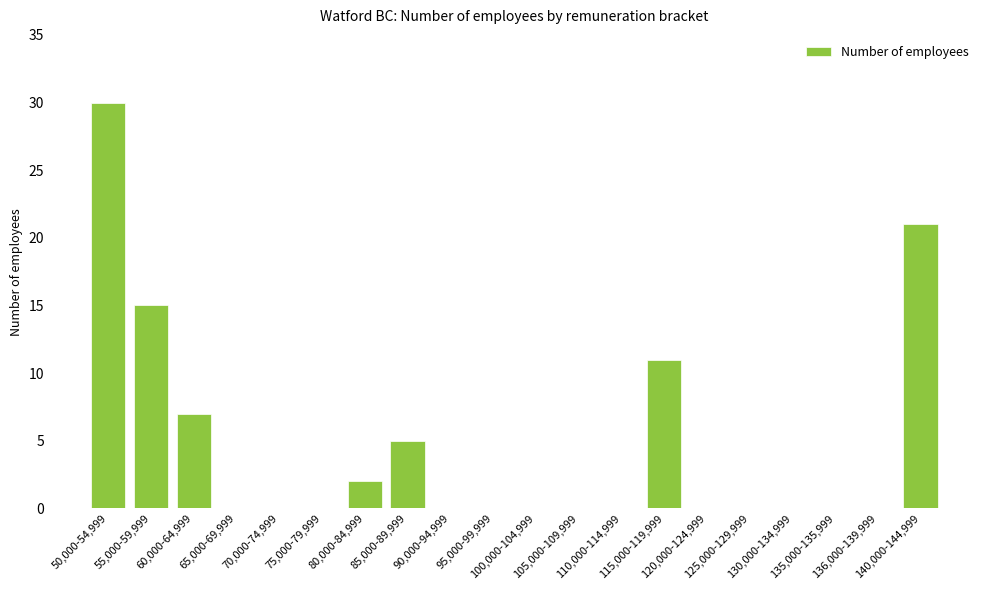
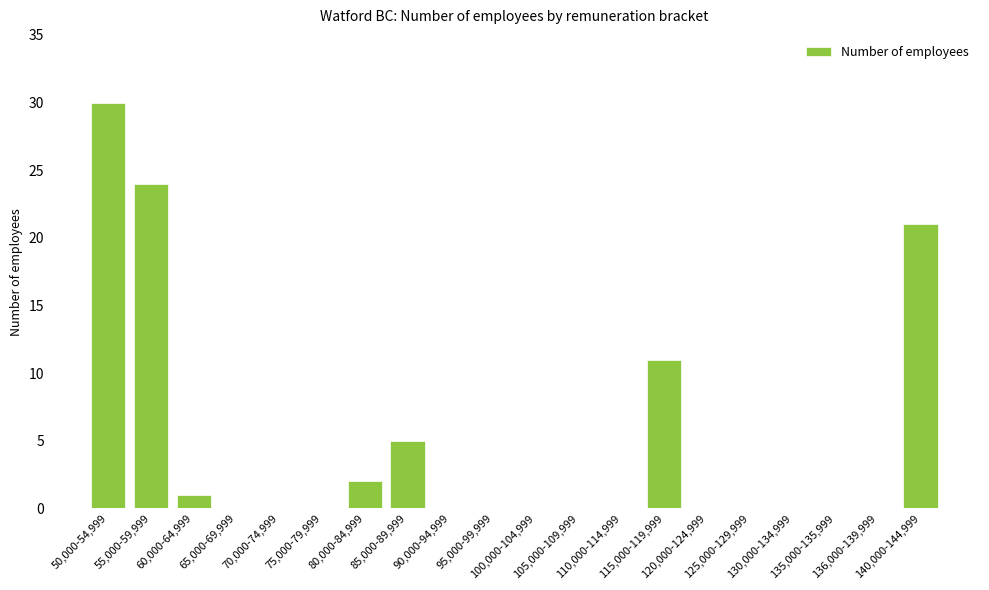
  {
    "50,000-54,999": 30,
-   "55,000-59,999": 15,
-   "60,000-64,999": 7,
+   "55,000-59,999": 24,
+   "60,000-64,999": 1,
    "65,000-69,999": 0,
    "70,000-74,999": 0,
    "75,000-79,999": 0,
    "80,000-84,999": 2,
    "85,000-89,999": 5,
    "90,000-94,999": 0,
    "95,000-99,999": 0,
    "100,000-104,999": 0,
    "105,000-109,999": 0,
    "110,000-114,999": 0,
    "115,000-119,999": 11,
    "120,000-124,999": 0,
    "125,000-129,999": 0,
    "130,000-134,999": 0,
    "135,000-135,999": 0,
    "136,000-139,999": 0,
    "140,000-144,999": 21
  }
